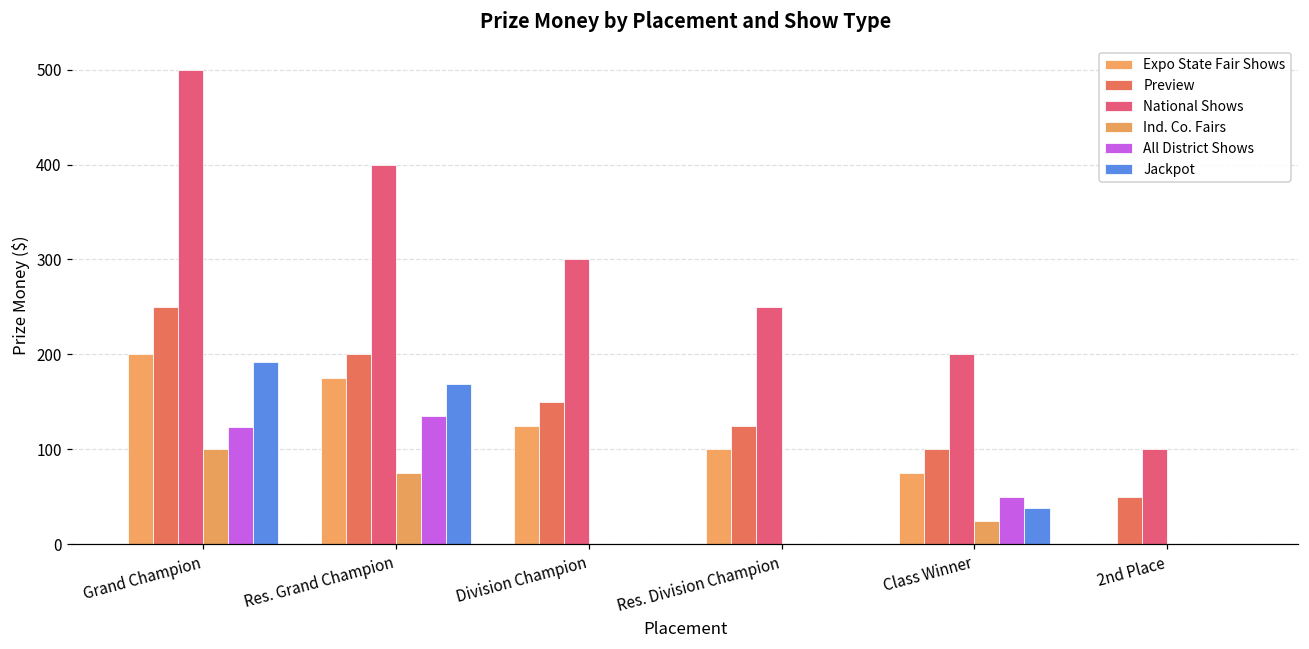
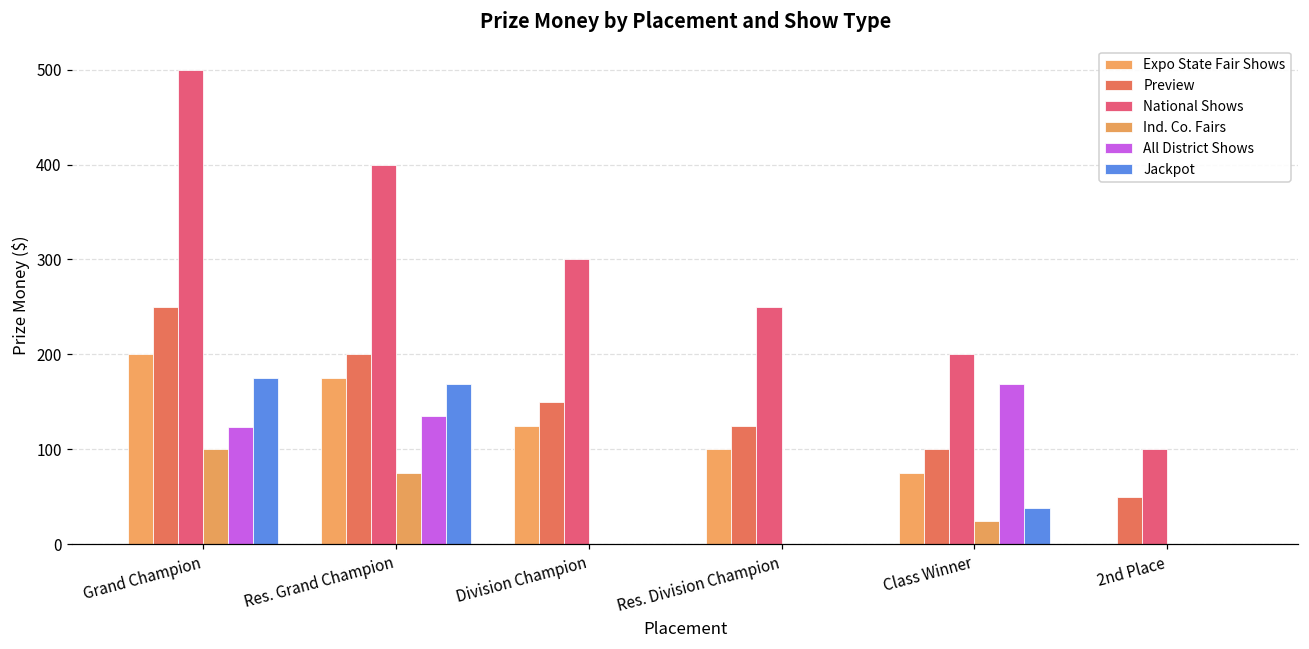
  {
    "All District Shows": {
      "Grand Champion": 120,
      "Res. Grand Champion": 140,
      "Division Champion": 0,
      "Res. Division Champion": 0,
-     "Class Winner": 50,
+     "Class Winner": 170,
      "2nd Place": 0
    },
    "Jackpot": {
-     "Grand Champion": 190,
+     "Grand Champion": 180,
      "Res. Grand Champion": 170,
      "Division Champion": 0,
      "Res. Division Champion": 0,
      "Class Winner": 40,
      "2nd Place": 0
    }
  }
